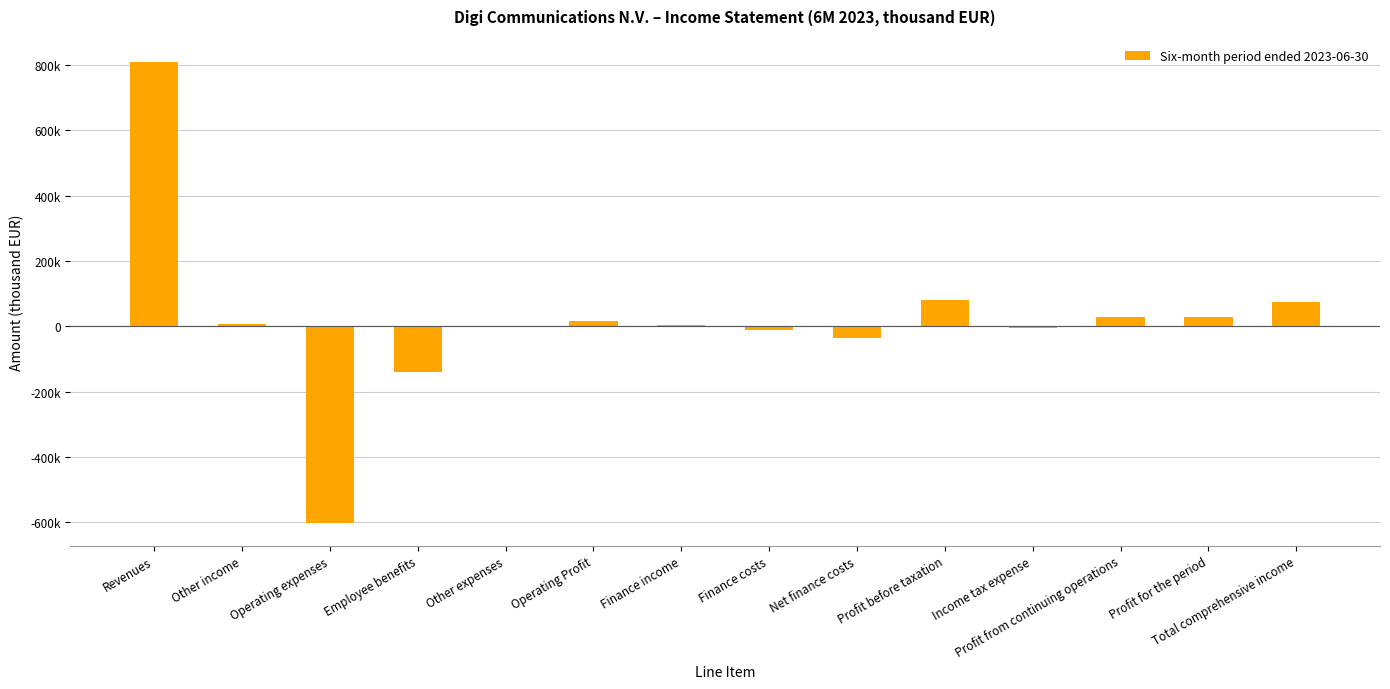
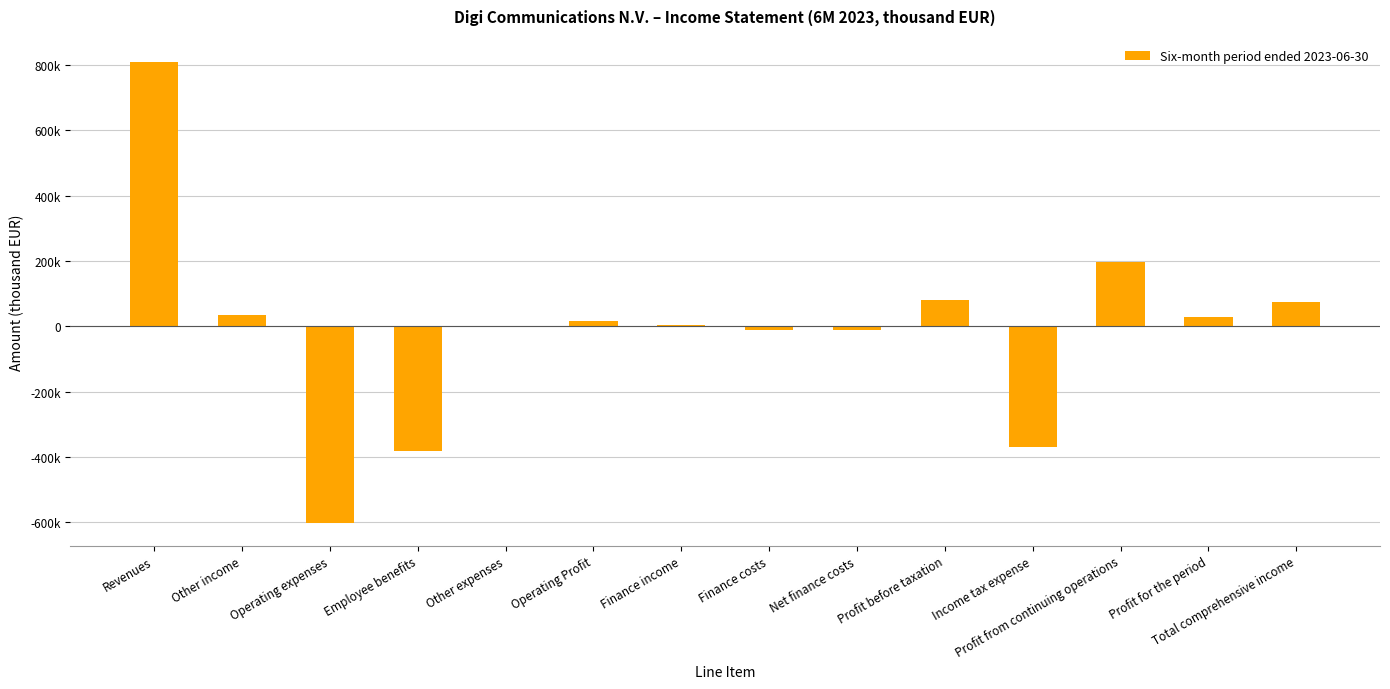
  {
    "Revenues": 810000,
-   "Other income": 10000,
+   "Other income": 40000,
    "Operating expenses": -600000,
-   "Employee benefits": -140000,
+   "Employee benefits": -380000,
    "Operating Profit": 20000,
    "Finance costs": -10000,
-   "Net finance costs": -40000,
+   "Net finance costs": -10000,
    "Profit before taxation": 80000,
-   "Income tax expense": -10000,
-   "Profit from continuing operations": 30000,
+   "Income tax expense": -370000,
+   "Profit from continuing operations": 200000,
    "Profit for the period": 30000,
    "Total comprehensive income": 70000
  }
